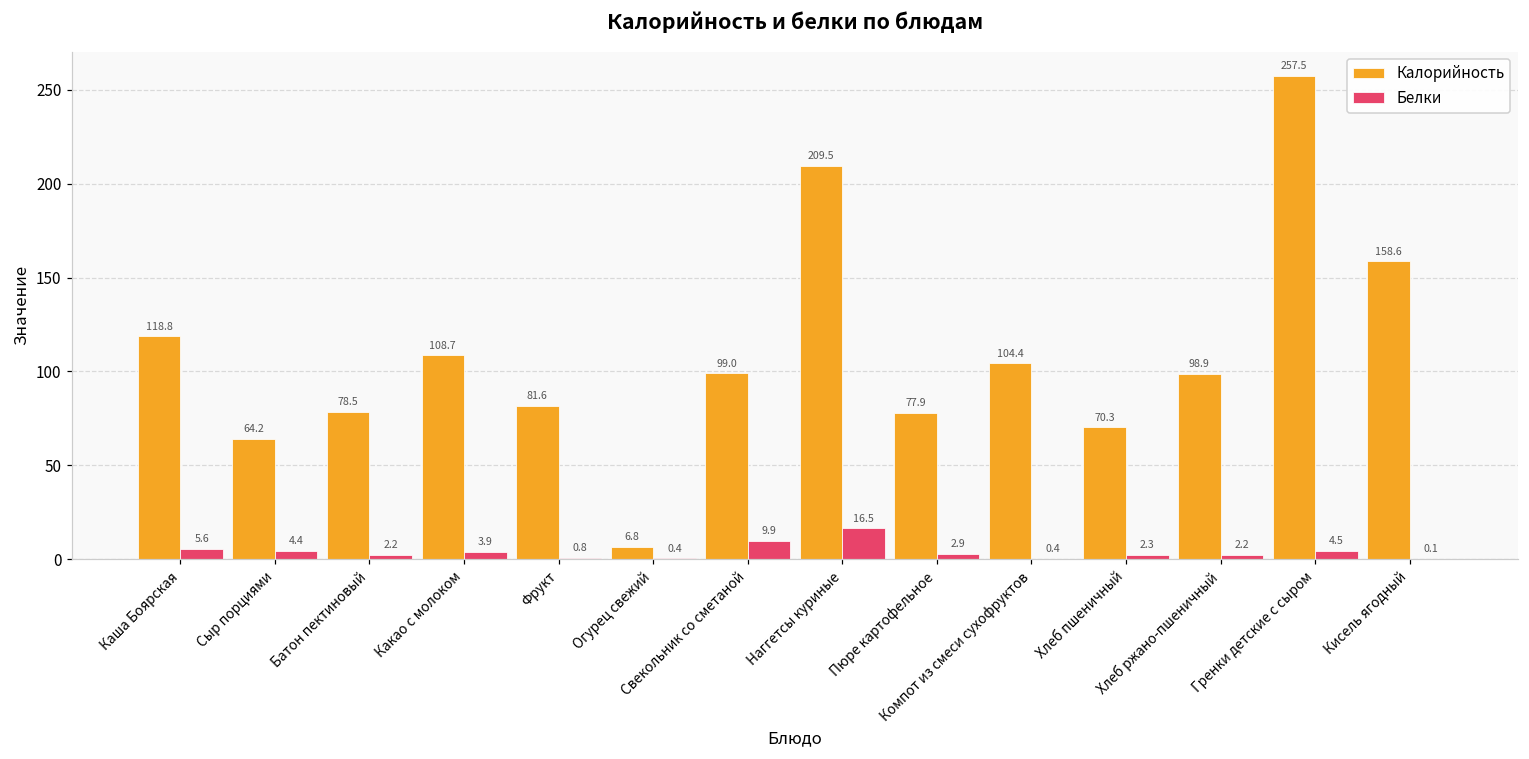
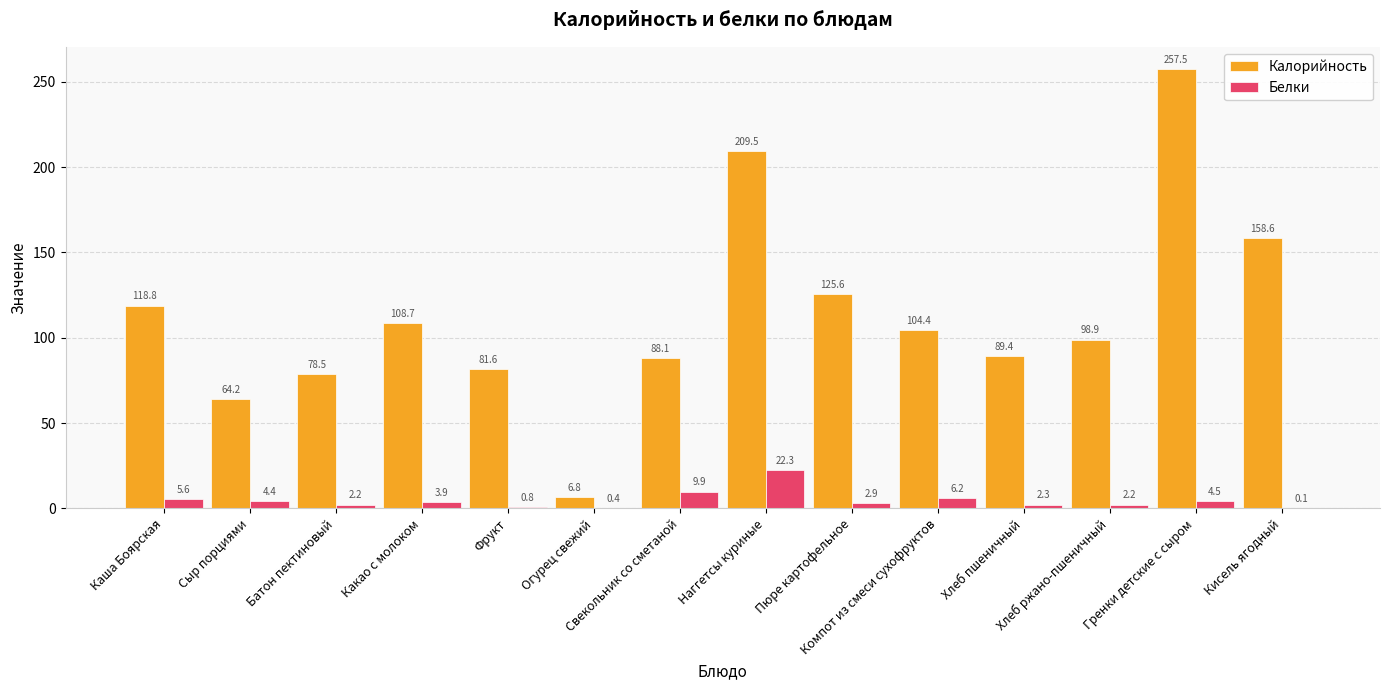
  {
    "Калорийность": {
      "Каша Боярская": 118.8,
      "Сыр порциями": 64.2,
      "Батон пектиновый": 78.5,
      "Какао с молоком": 108.7,
      "Фрукт": 81.6,
      "Огурец свежий": 6.8,
-     "Свекольник со сметаной": 99.0,
+     "Свекольник со сметаной": 88.1,
      "Наггетсы куриные": 209.5,
-     "Пюре картофельное": 77.9,
+     "Пюре картофельное": 125.6,
      "Компот из смеси сухофруктов": 104.4,
-     "Хлеб пшеничный": 70.3,
+     "Хлеб пшеничный": 89.4,
      "Хлеб ржано-пшеничный": 98.9,
      "Гренки детские с сыром": 257.5,
      "Кисель ягодный": 158.6
    },
    "Белки": {
      "Каша Боярская": 5.6,
      "Сыр порциями": 4.4,
      "Батон пектиновый": 2.2,
      "Какао с молоком": 3.9,
      "Фрукт": 0.8,
      "Огурец свежий": 0.4,
      "Свекольник со сметаной": 9.9,
-     "Наггетсы куриные": 16.5,
+     "Наггетсы куриные": 22.3,
      "Пюре картофельное": 2.9,
-     "Компот из смеси сухофруктов": 0.4,
+     "Компот из смеси сухофруктов": 6.2,
      "Хлеб пшеничный": 2.3,
      "Хлеб ржано-пшеничный": 2.2,
      "Гренки детские с сыром": 4.5,
      "Кисель ягодный": 0.1
    }
  }
